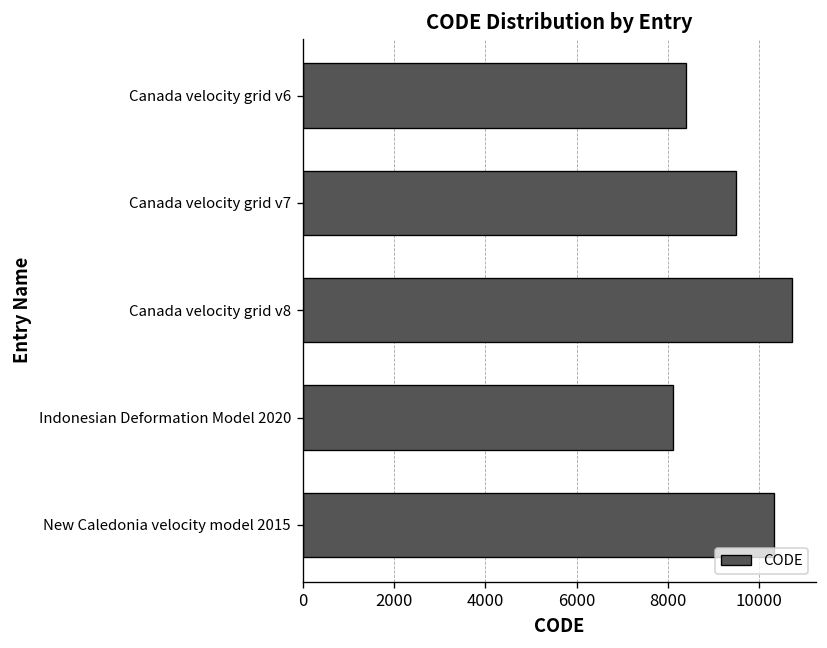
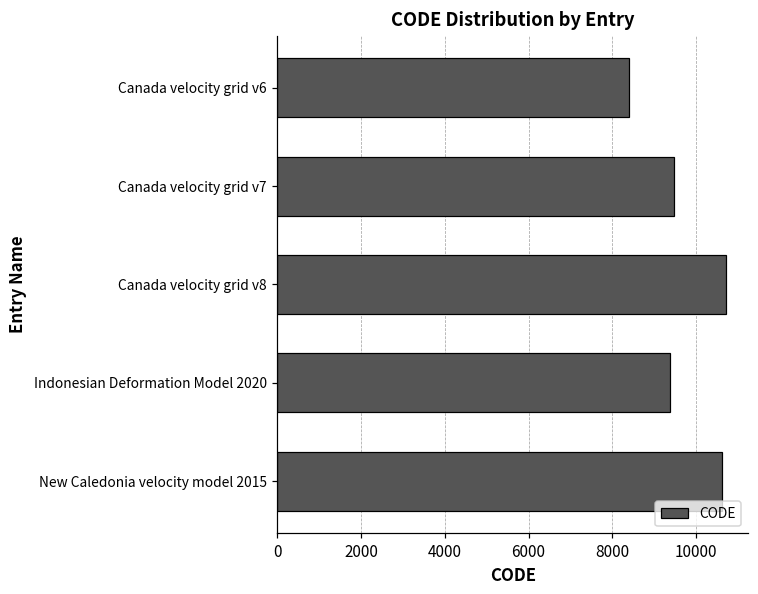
  {
    "Canada velocity grid v6": 8400,
    "Canada velocity grid v7": 9500,
    "Canada velocity grid v8": 10700,
-   "Indonesian Deformation Model 2020": 8100,
-   "New Caledonia velocity model 2015": 10300
+   "Indonesian Deformation Model 2020": 9400,
+   "New Caledonia velocity model 2015": 10600
  }
